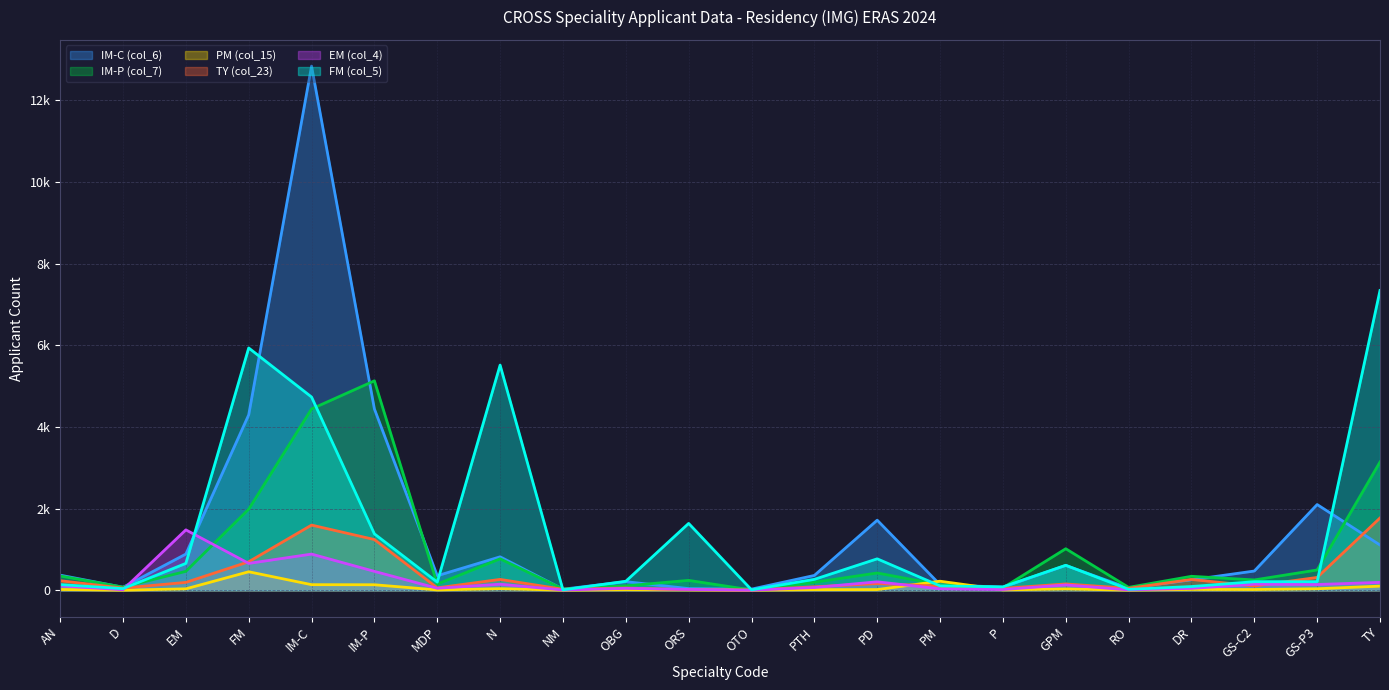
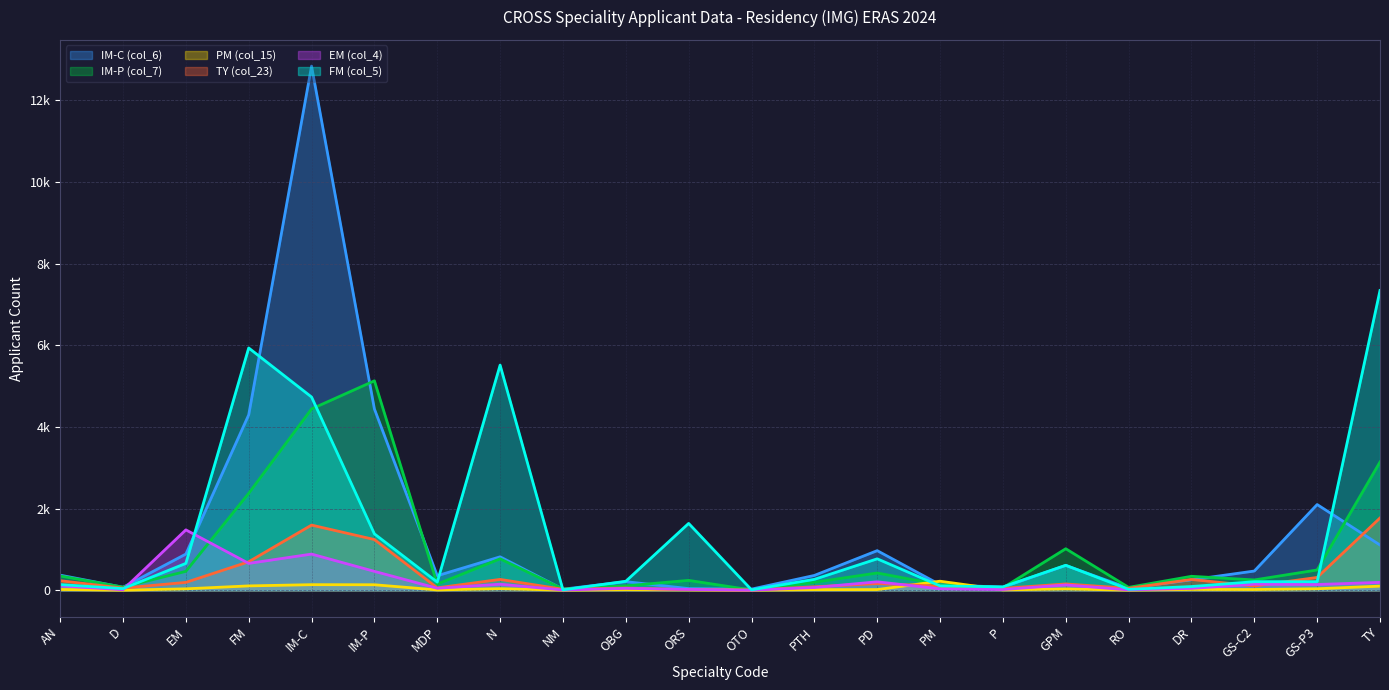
  {
    "IM-C (col_6)": {
      "EM": 900,
      "FM": 4300,
      "IM-P": 4400,
      "MDP": 400,
      "PTH": 400,
-     "PD": 1700,
+     "PD": 1000,
      "GS-C2": 500,
      "GS-P3": 2100,
      "TY": 1100
    },
    "IM-P (col_7)": {
      "EM": 500,
-     "FM": 2000,
+     "FM": 2400,
      "IM-C": 4400,
      "IM-P": 5100,
      "ORS": 200,
      "PTH": 200,
      "PD": 400,
      "GPM": 1000,
      "DR": 300,
      "GS-P3": 500,
      "TY": 3100
    },
    "PM (col_15)": {
      "AN": 0,
      "EM": 0,
-     "FM": 500,
+     "FM": 100,
      "IM-C": 100,
      "IM-P": 100,
      "N": 0,
      "PD": 0,
      "PM": 200,
      "GPM": 0,
      "GS-C2": 0,
      "GS-P3": 0,
      "TY": 100
    },
    "TY (col_23)": {
      "AN": 200,
      "EM": 200,
      "IM-C": 1600,
      "IM-P": 1200,
      "N": 300,
      "GS-P3": 300,
      "TY": 1800
    },
    "EM (col_4)": {
      "EM": 1500,
      "IM-C": 900,
      "IM-P": 500,
      "N": 100,
      "PM": 0,
      "GS-P3": 100,
      "TY": 200
    },
    "FM (col_5)": {
      "EM": 700,
      "FM": 5900,
      "IM-C": 4700,
      "IM-P": 1400,
      "N": 5500,
      "ORS": 1600,
      "PTH": 300,
      "PD": 800,
      "GS-P3": 200,
      "TY": 7300
    }
  }
